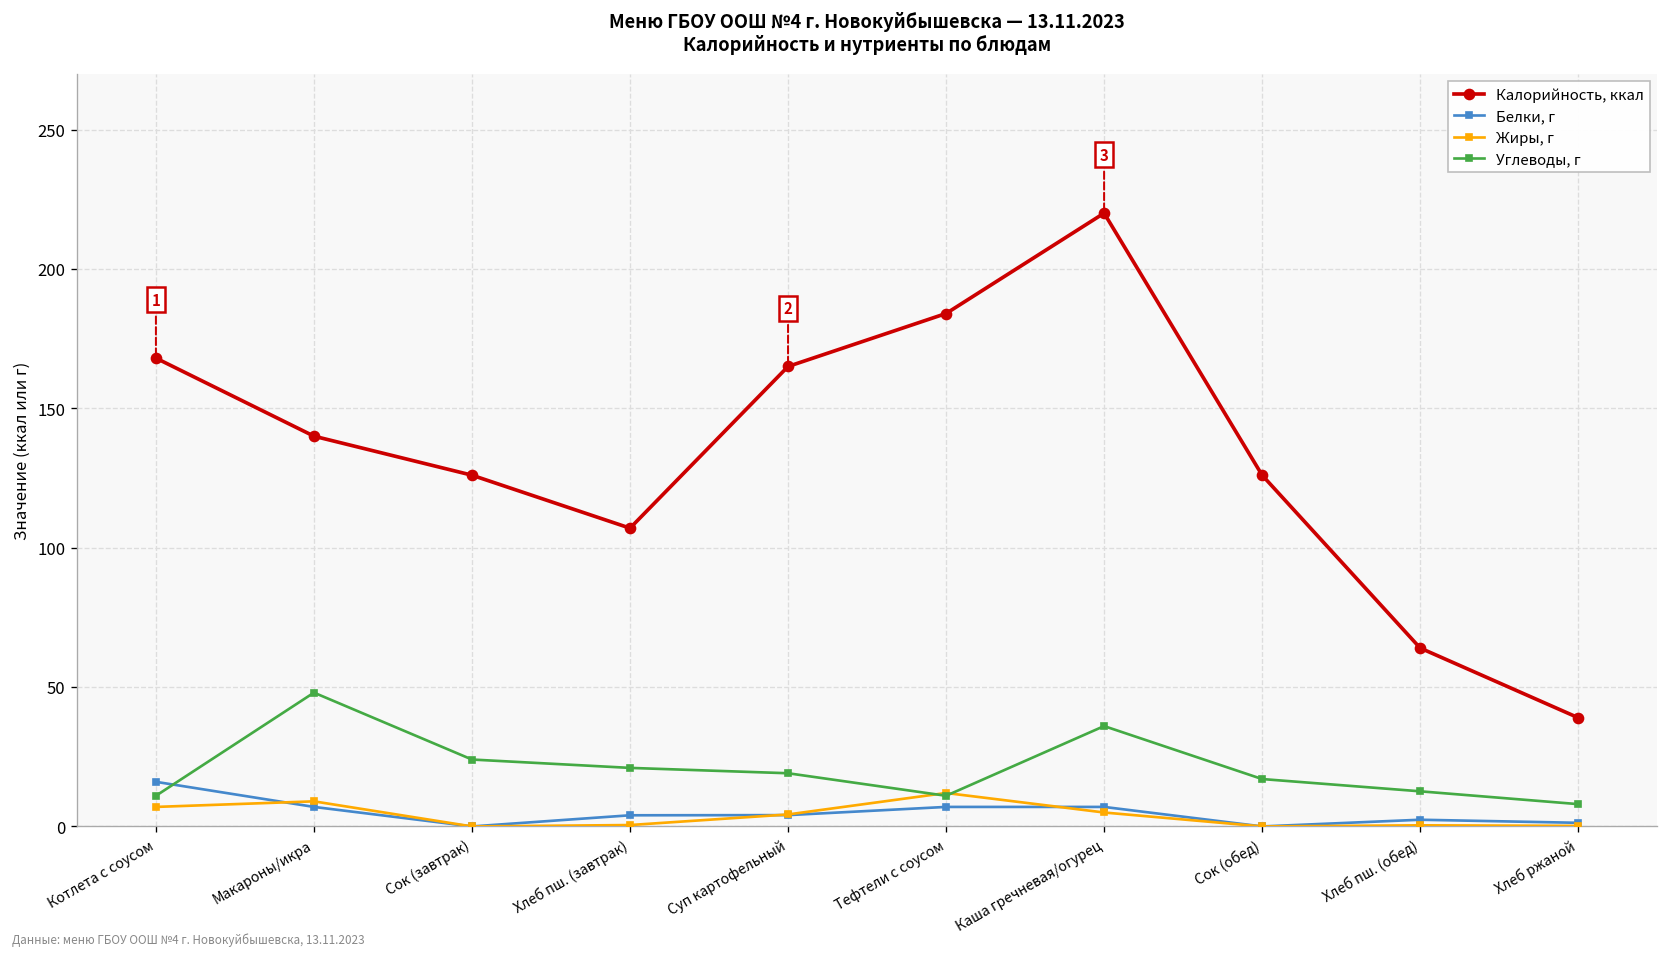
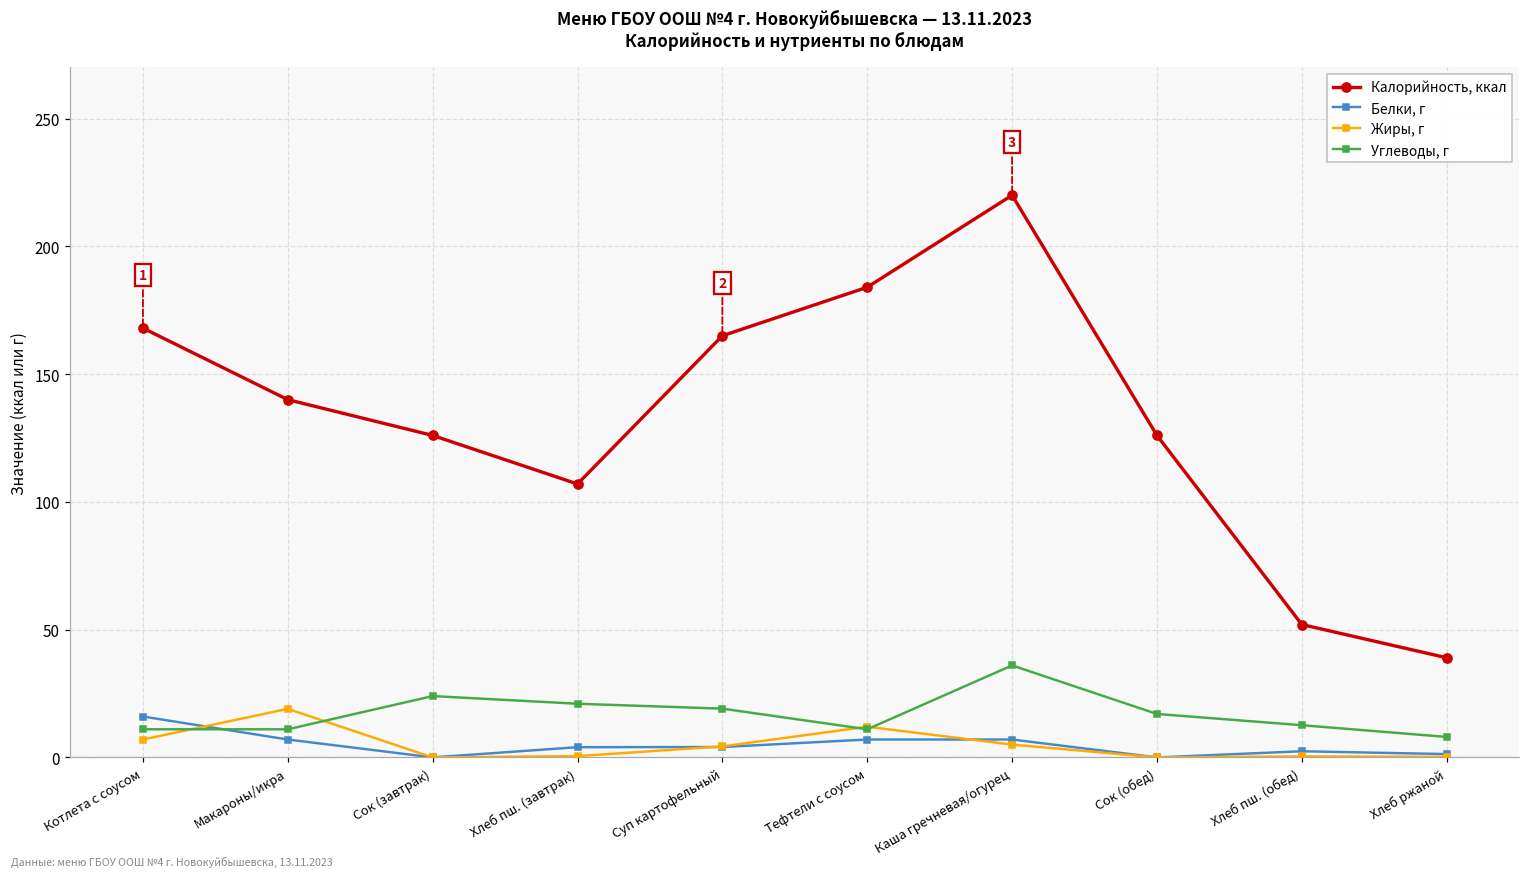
  {
    "Калорийность, ккал": {
      "Макароны/икра": 140,
      "Сок (завтрак)": 126,
      "Хлеб пш. (завтрак)": 107,
      "Тефтели с соусом": 184,
      "Сок (обед)": 126,
-     "Хлеб пш. (обед)": 64,
+     "Хлеб пш. (обед)": 52,
      "Хлеб ржаной": 39
    },
    "Белки, г": {
      "Котлета с соусом": 16,
      "Макароны/икра": 7,
      "Хлеб пш. (завтрак)": 4,
      "Тефтели с соусом": 7,
      "Каша гречневая/огурец": 7,
      "Хлеб пш. (обед)": 2
    },
    "Жиры, г": {
      "Котлета с соусом": 7,
-     "Макароны/икра": 9,
+     "Макароны/икра": 19,
      "Хлеб пш. (завтрак)": 1,
      "Каша гречневая/огурец": 5,
      "Хлеб пш. (обед)": 0
    },
    "Углеводы, г": {
      "Котлета с соусом": 11,
-     "Макароны/икра": 48,
+     "Макароны/икра": 11,
      "Сок (завтрак)": 24,
      "Хлеб пш. (завтрак)": 21,
      "Суп картофельный": 19,
      "Каша гречневая/огурец": 36,
      "Сок (обед)": 17,
      "Хлеб пш. (обед)": 13,
      "Хлеб ржаной": 8
    }
  }
